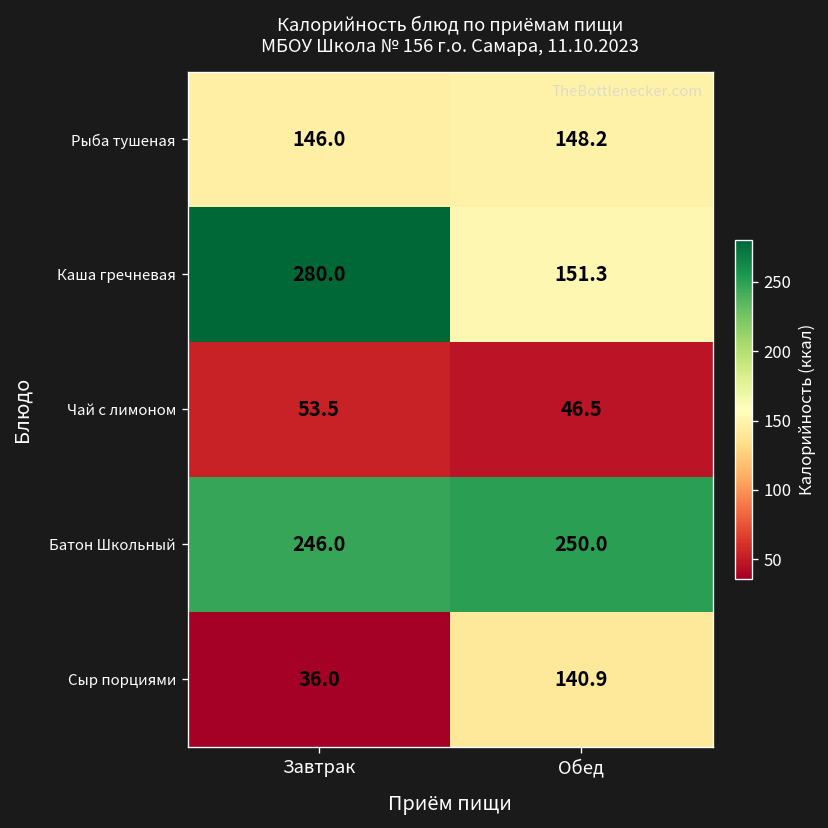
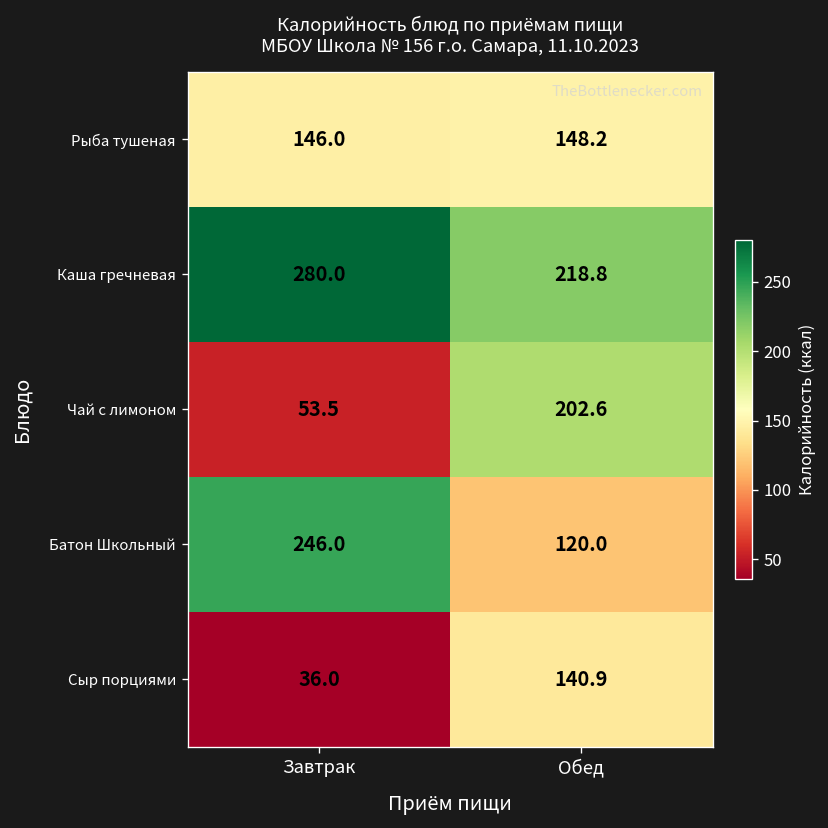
  {
    "Рыба тушеная": {
      "Завтрак": 146.0,
      "Обед": 148.2
    },
    "Каша гречневая": {
      "Завтрак": 280.0,
-     "Обед": 151.3
+     "Обед": 218.8
    },
    "Чай с лимоном": {
      "Завтрак": 53.5,
-     "Обед": 46.5
+     "Обед": 202.6
    },
    "Батон Школьный": {
      "Завтрак": 246.0,
-     "Обед": 250.0
+     "Обед": 120.0
    },
    "Сыр порциями": {
      "Завтрак": 36.0,
      "Обед": 140.9
    }
  }
